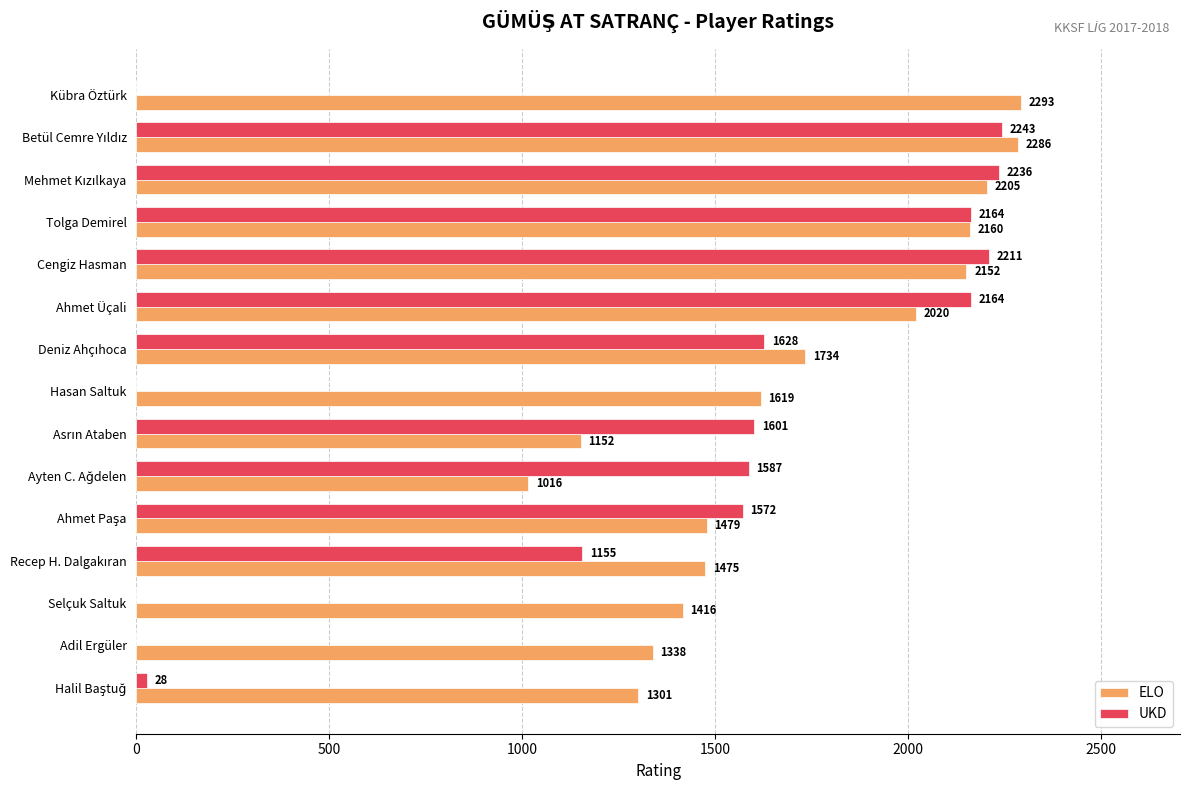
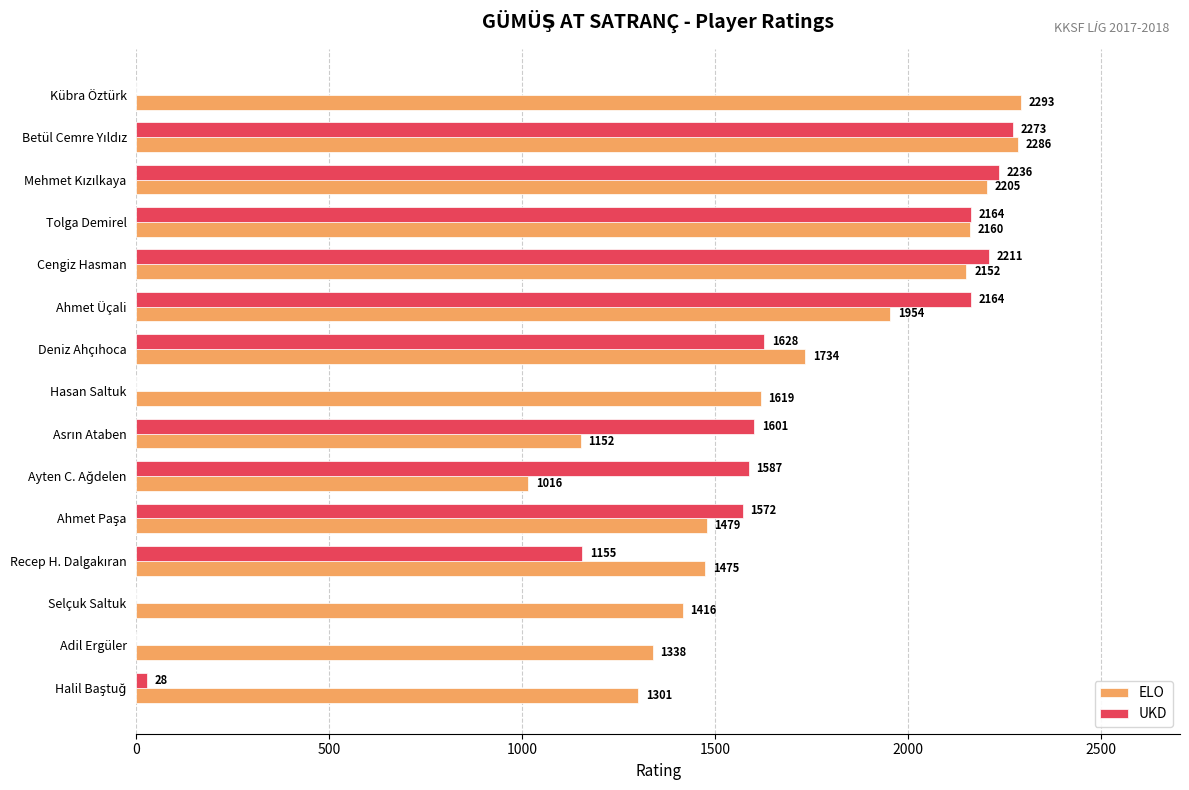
  {
    "ELO": {
      "Kübra Öztürk": 2293,
      "Betül Cemre Yıldız": 2286,
      "Mehmet Kızılkaya": 2205,
      "Tolga Demirel": 2160,
      "Cengiz Hasman": 2152,
-     "Ahmet Üçali": 2020,
+     "Ahmet Üçali": 1954,
      "Deniz Ahçıhoca": 1734,
      "Hasan Saltuk": 1619,
      "Asrın Ataben": 1152,
      "Ayten C. Ağdelen": 1016,
      "Ahmet Paşa": 1479,
      "Recep H. Dalgakıran": 1475,
      "Selçuk Saltuk": 1416,
      "Adil Ergüler": 1338,
      "Halil Baştuğ": 1301
    },
    "UKD": {
-     "Betül Cemre Yıldız": 2243,
+     "Betül Cemre Yıldız": 2273,
      "Mehmet Kızılkaya": 2236,
      "Tolga Demirel": 2164,
      "Cengiz Hasman": 2211,
      "Ahmet Üçali": 2164,
      "Deniz Ahçıhoca": 1628,
      "Asrın Ataben": 1601,
      "Ayten C. Ağdelen": 1587,
      "Ahmet Paşa": 1572,
      "Recep H. Dalgakıran": 1155,
      "Halil Baştuğ": 28
    }
  }
